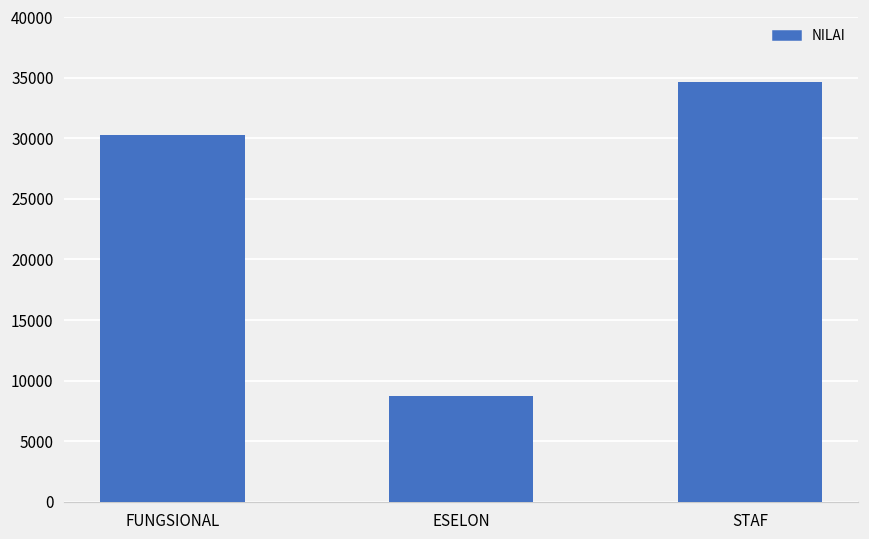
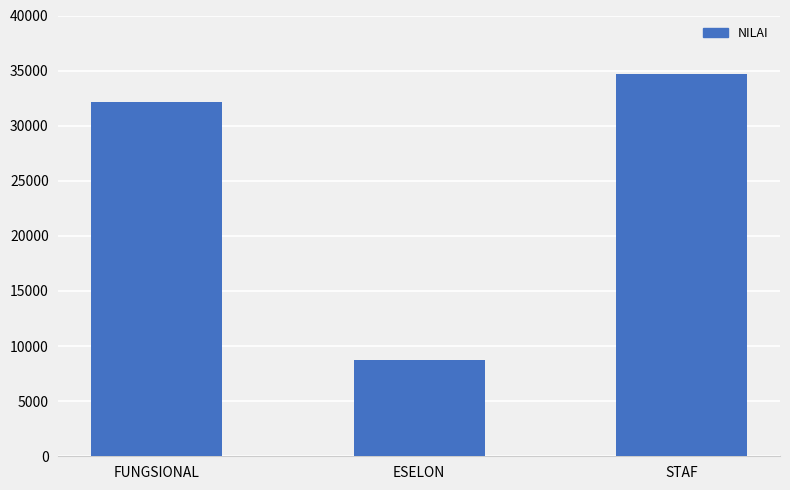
  {
-   "FUNGSIONAL": 30300,
+   "FUNGSIONAL": 32100,
    "ESELON": 8700,
    "STAF": 34700
  }
